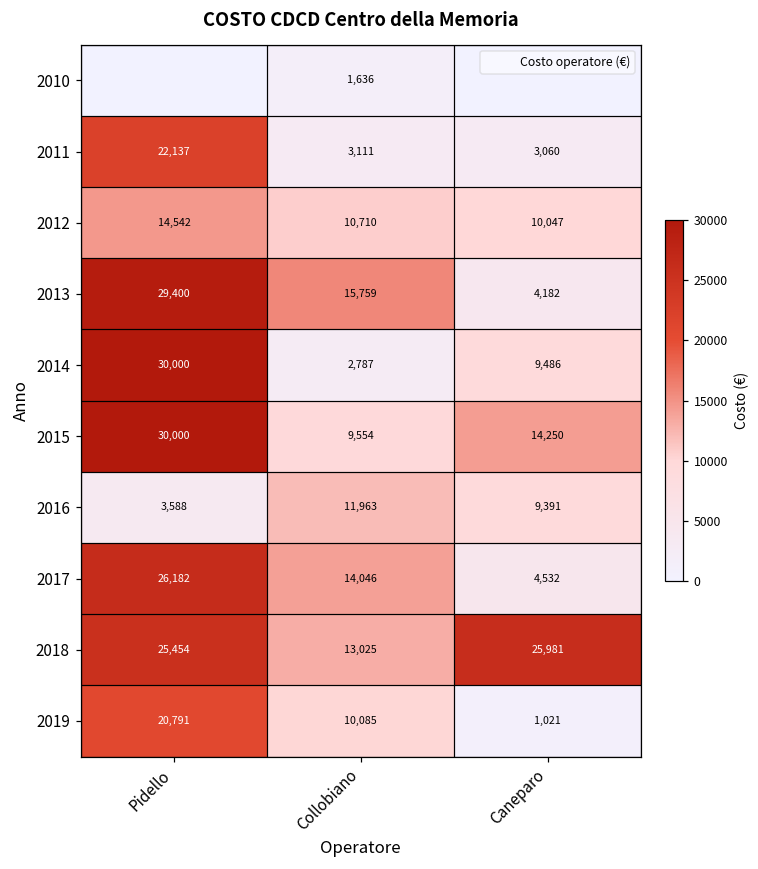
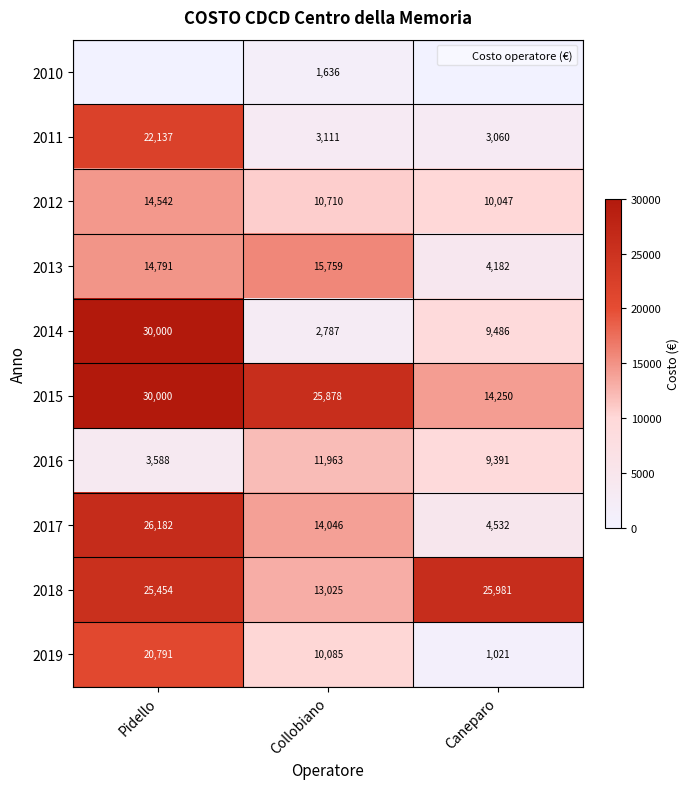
  {
    "2010": {
      "Collobiano": "1,636"
    },
    "2011": {
      "Pidello": "22,137",
      "Collobiano": "3,111",
      "Caneparo": "3,060"
    },
    "2012": {
      "Pidello": "14,542",
      "Collobiano": "10,710",
      "Caneparo": "10,047"
    },
    "2013": {
-     "Pidello": "29,400",
+     "Pidello": "14,791",
      "Collobiano": "15,759",
      "Caneparo": "4,182"
    },
    "2014": {
      "Pidello": "30,000",
      "Collobiano": "2,787",
      "Caneparo": "9,486"
    },
    "2015": {
      "Pidello": "30,000",
-     "Collobiano": "9,554",
+     "Collobiano": "25,878",
      "Caneparo": "14,250"
    },
    "2016": {
      "Pidello": "3,588",
      "Collobiano": "11,963",
      "Caneparo": "9,391"
    },
    "2017": {
      "Pidello": "26,182",
      "Collobiano": "14,046",
      "Caneparo": "4,532"
    },
    "2018": {
      "Pidello": "25,454",
      "Collobiano": "13,025",
      "Caneparo": "25,981"
    },
    "2019": {
      "Pidello": "20,791",
      "Collobiano": "10,085",
      "Caneparo": "1,021"
    }
  }
